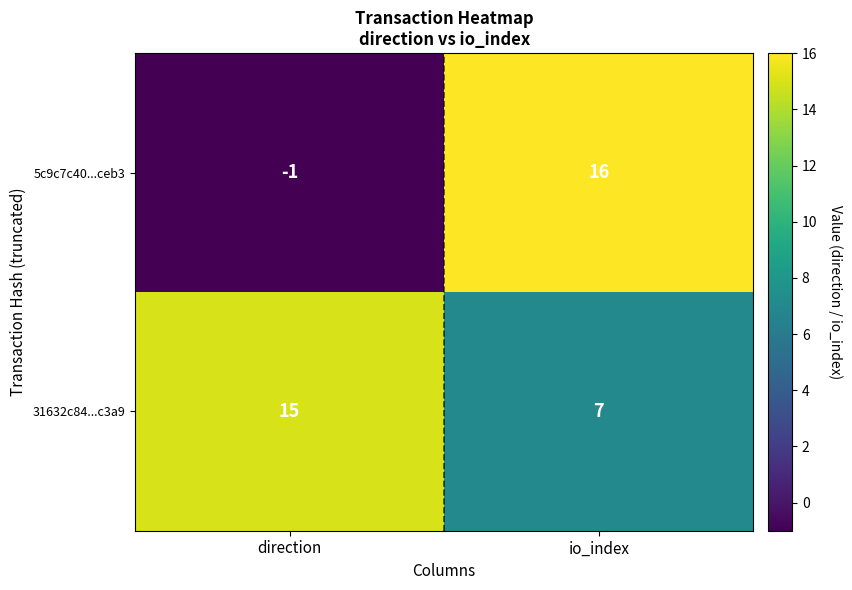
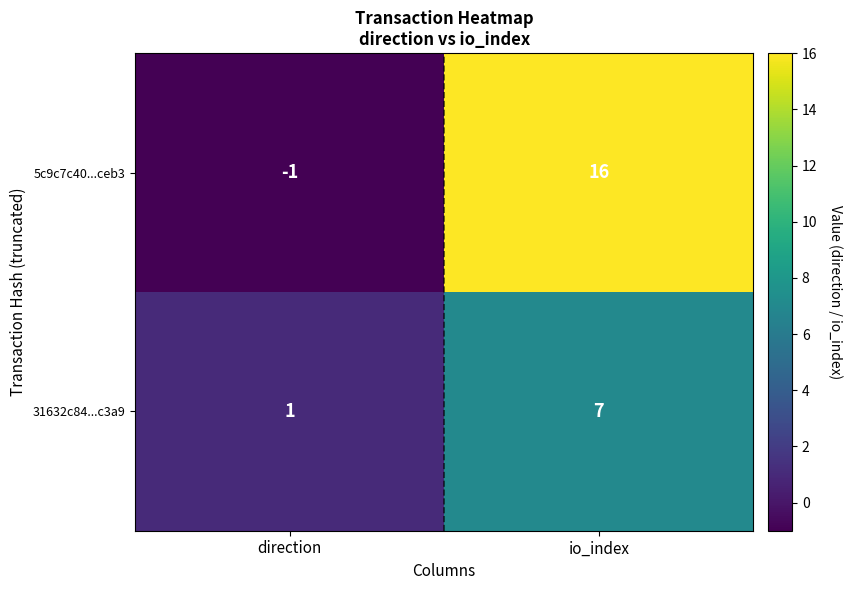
  {
    "5c9c7c40...ceb3": {
      "direction": -1,
      "io_index": 16
    },
    "31632c84...c3a9": {
-     "direction": 15,
+     "direction": 1,
      "io_index": 7
    }
  }
